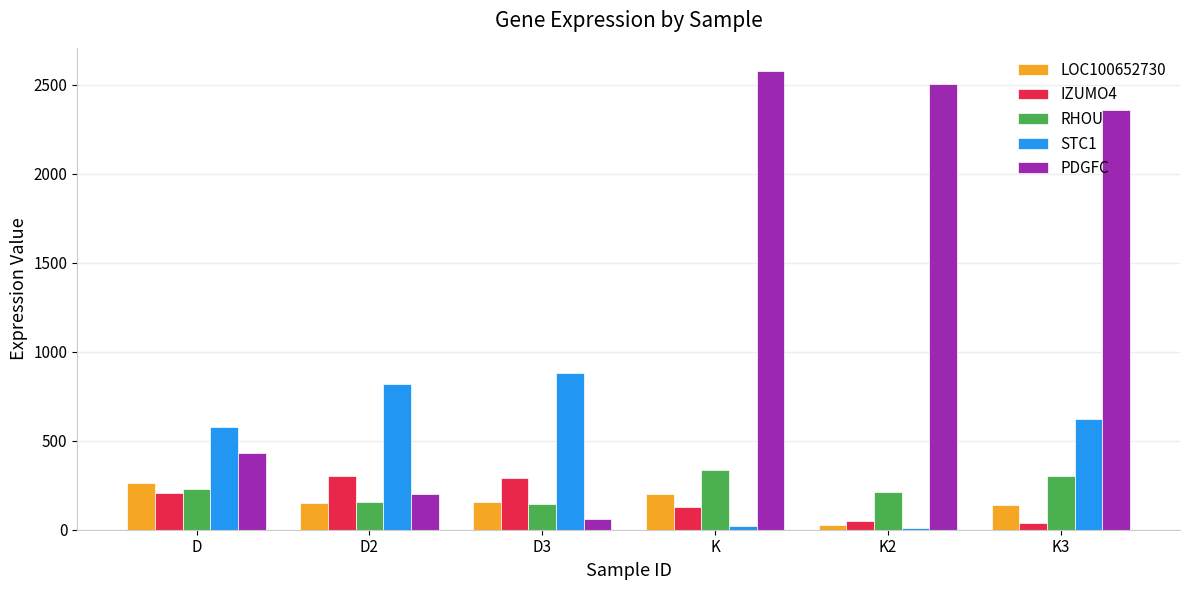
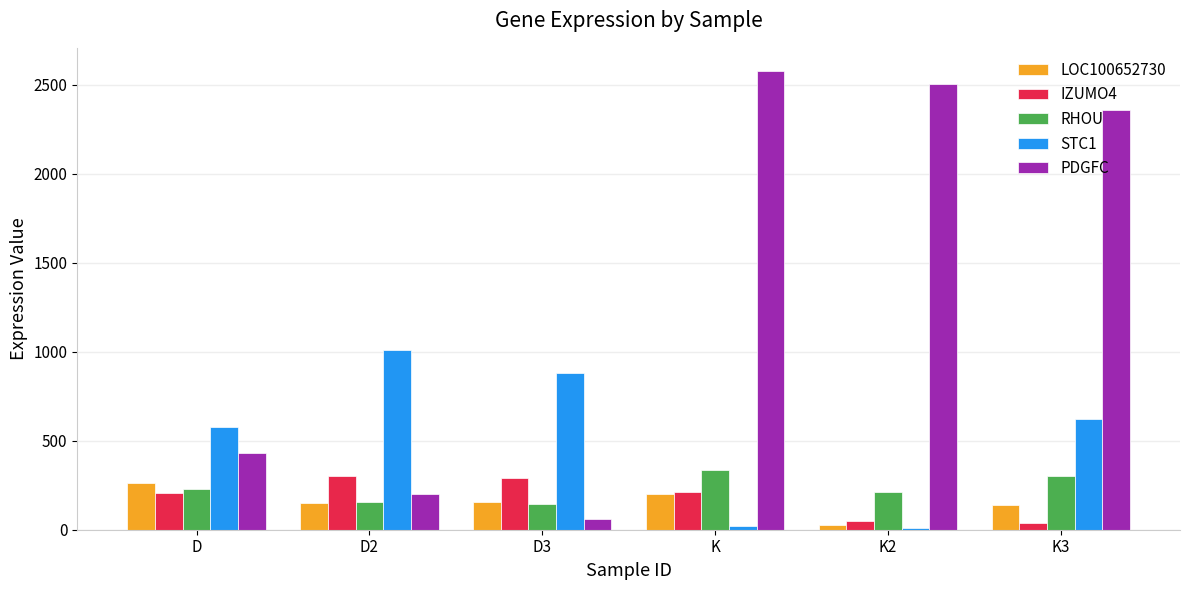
  {
    "LOC100652730": {
      "D": 260,
      "D2": 150,
      "D3": 160,
      "K": 200,
      "K2": 30,
      "K3": 140
    },
    "IZUMO4": {
      "D": 210,
      "D2": 300,
      "D3": 290,
-     "K": 130,
+     "K": 210,
      "K2": 50,
      "K3": 40
    },
    "RHOU": {
      "D": 230,
      "D2": 150,
      "D3": 140,
      "K": 330,
      "K2": 210,
      "K3": 300
    },
    "STC1": {
      "D": 570,
-     "D2": 820,
+     "D2": 1010,
      "D3": 880,
      "K": 20,
      "K3": 620
    },
    "PDGFC": {
      "D": 430,
      "D2": 200,
      "D3": 60,
      "K": 2580,
      "K2": 2510,
      "K3": 2360
    }
  }
